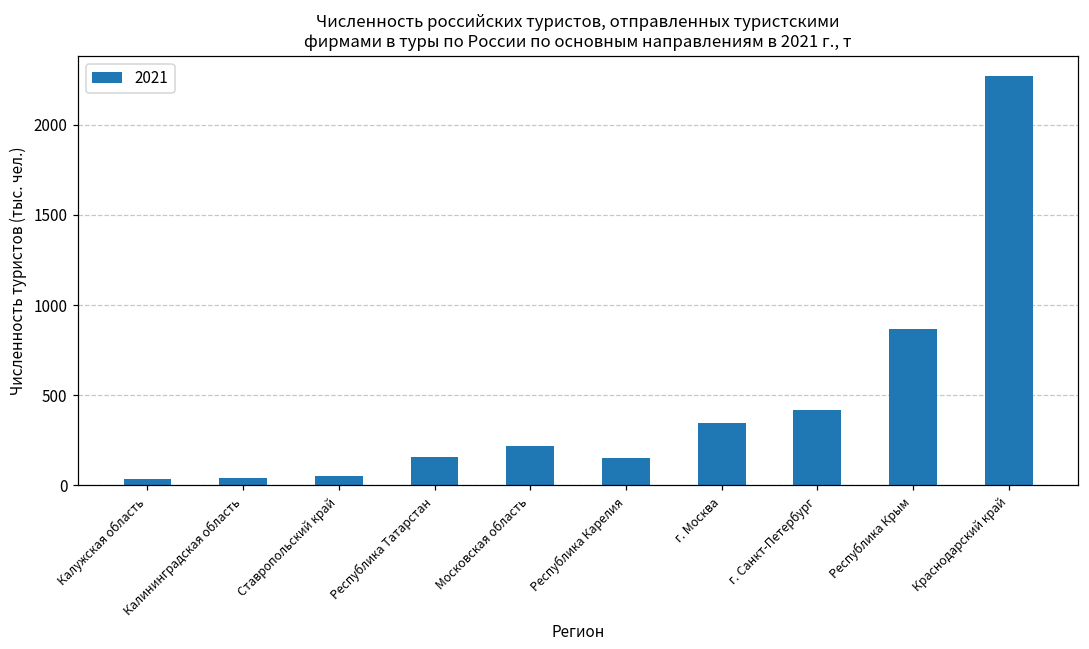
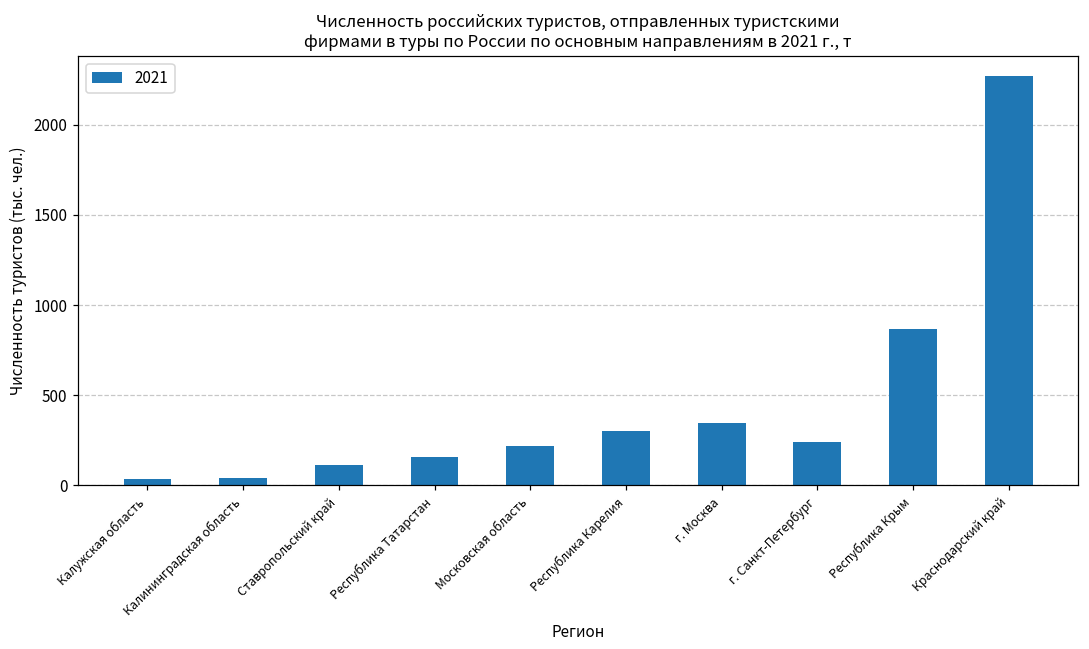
  {
    "Калужская область": 40,
    "Калининградская область": 40,
-   "Ставропольский край": 50,
+   "Ставропольский край": 120,
    "Республика Татарстан": 160,
    "Московская область": 220,
-   "Республика Карелия": 150,
+   "Республика Карелия": 300,
    "г. Москва": 340,
-   "г. Санкт-Петербург": 420,
+   "г. Санкт-Петербург": 240,
    "Республика Крым": 870,
    "Краснодарский край": 2270
  }
